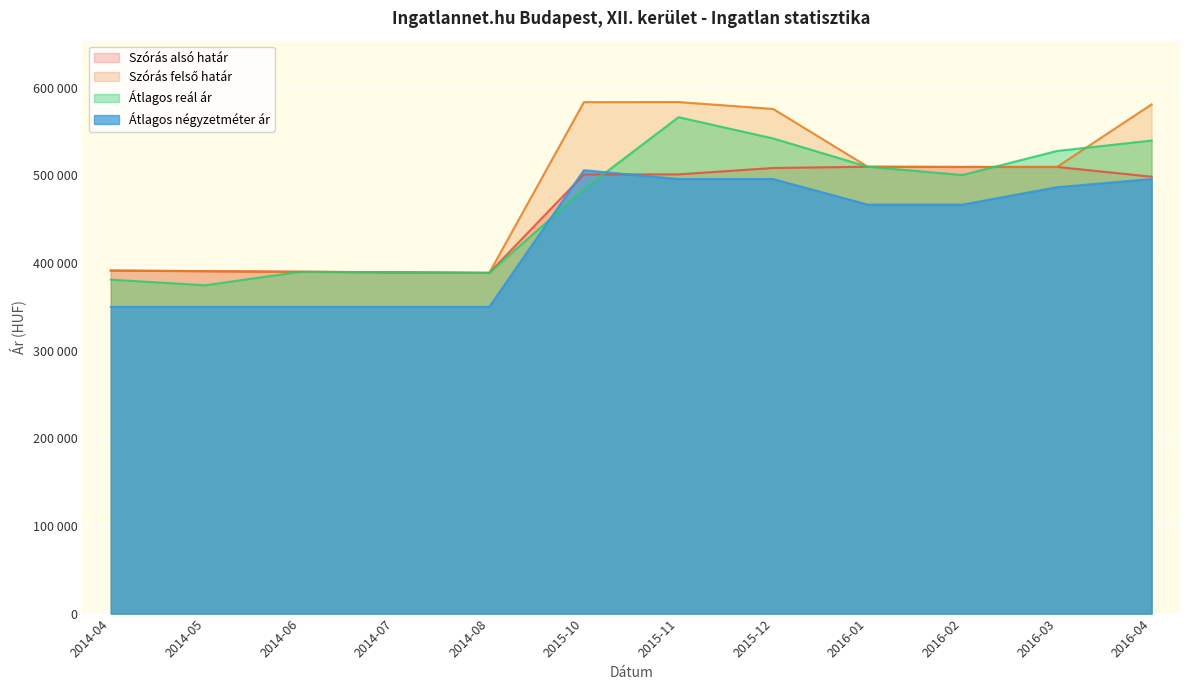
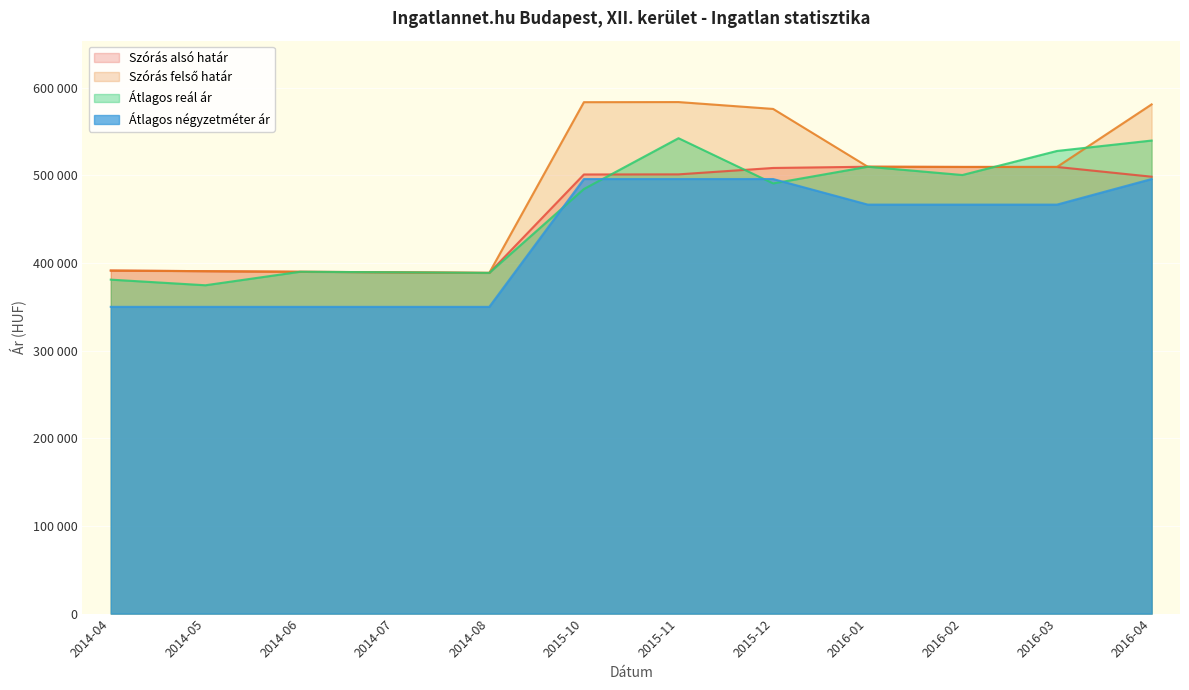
  {
    "Átlagos reál ár": {
      "2014-04": 380000,
      "2014-05": 370000,
      "2015-10": 480000,
-     "2015-11": 570000,
-     "2015-12": 540000,
+     "2015-11": 540000,
+     "2015-12": 490000,
      "2016-02": 500000,
      "2016-03": 530000,
      "2016-04": 540000
    },
    "Átlagos négyzetméter ár": {
      "2014-04": 350000,
      "2014-05": 350000,
      "2014-06": 350000,
      "2014-07": 350000,
      "2014-08": 350000,
-     "2015-10": 510000,
+     "2015-10": 500000,
      "2015-11": 500000,
      "2015-12": 500000,
      "2016-01": 470000,
      "2016-02": 470000,
-     "2016-03": 490000
+     "2016-03": 470000
    }
  }
